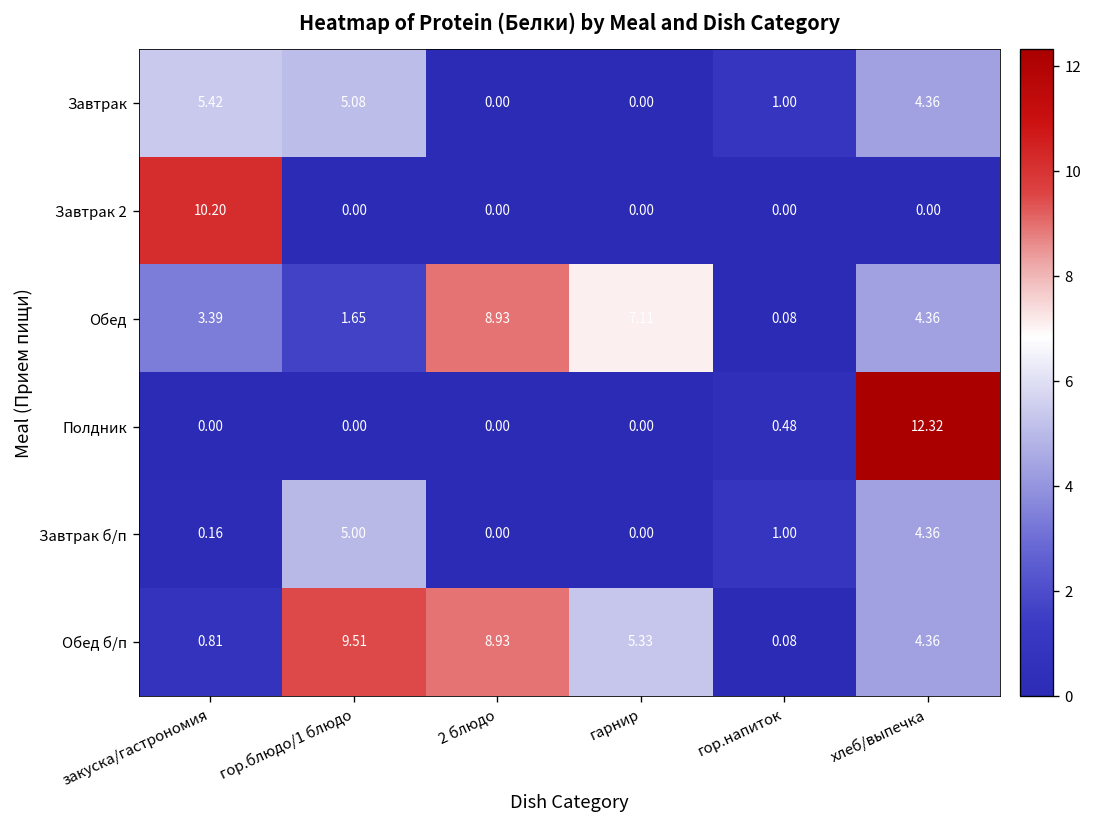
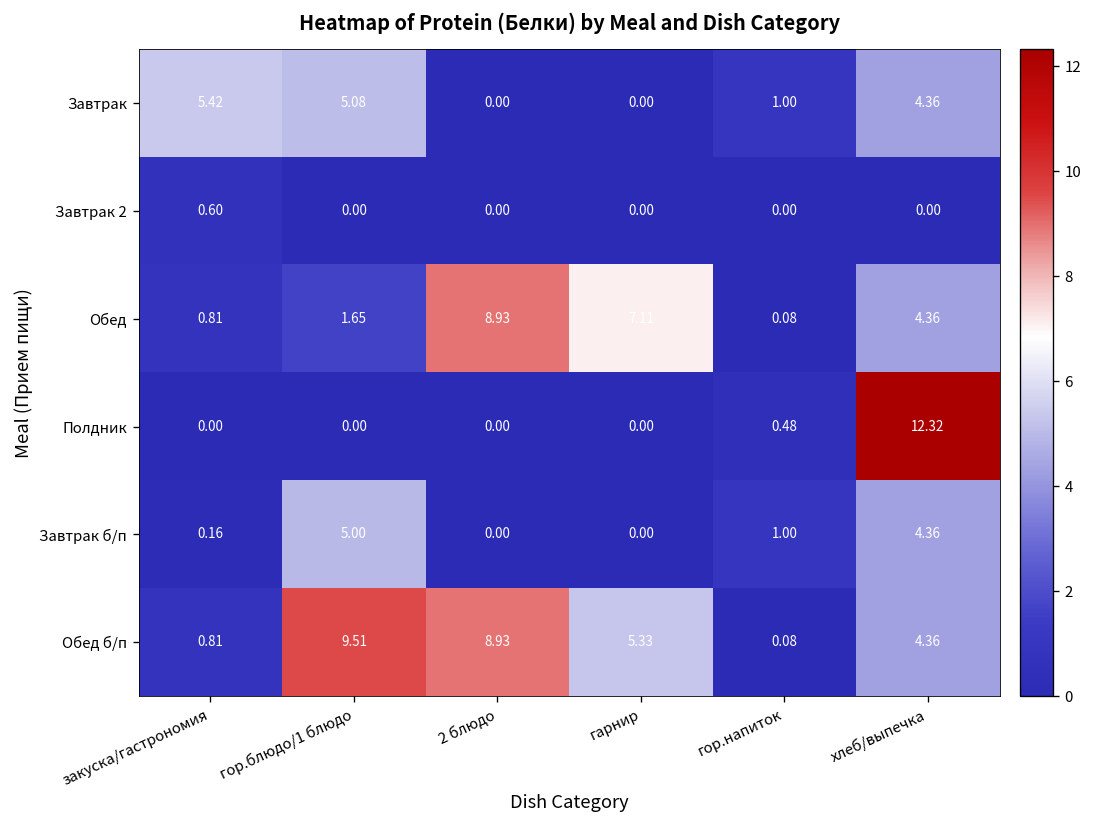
  {
    "Завтрак": {
      "закуска/гастрономия": 5.42,
      "гор.блюдо/1 блюдо": 5.08,
      "2 блюдо": 0.00,
      "гарнир": 0.00,
      "гор.напиток": 1.00,
      "хлеб/выпечка": 4.36
    },
    "Завтрак 2": {
-     "закуска/гастрономия": 10.20,
+     "закуска/гастрономия": 0.60,
      "гор.блюдо/1 блюдо": 0.00,
      "2 блюдо": 0.00,
      "гарнир": 0.00,
      "гор.напиток": 0.00,
      "хлеб/выпечка": 0.00
    },
    "Обед": {
-     "закуска/гастрономия": 3.39,
+     "закуска/гастрономия": 0.81,
      "гор.блюдо/1 блюдо": 1.65,
      "2 блюдо": 8.93,
      "гор.напиток": 0.08,
      "хлеб/выпечка": 4.36
    },
    "Полдник": {
      "закуска/гастрономия": 0.00,
      "гор.блюдо/1 блюдо": 0.00,
      "2 блюдо": 0.00,
      "гарнир": 0.00,
      "гор.напиток": 0.48,
      "хлеб/выпечка": 12.32
    },
    "Завтрак б/п": {
      "закуска/гастрономия": 0.16,
      "гор.блюдо/1 блюдо": 5.00,
      "2 блюдо": 0.00,
      "гарнир": 0.00,
      "гор.напиток": 1.00,
      "хлеб/выпечка": 4.36
    },
    "Обед б/п": {
      "закуска/гастрономия": 0.81,
      "гор.блюдо/1 блюдо": 9.51,
      "2 блюдо": 8.93,
      "гарнир": 5.33,
      "гор.напиток": 0.08,
      "хлеб/выпечка": 4.36
    }
  }
